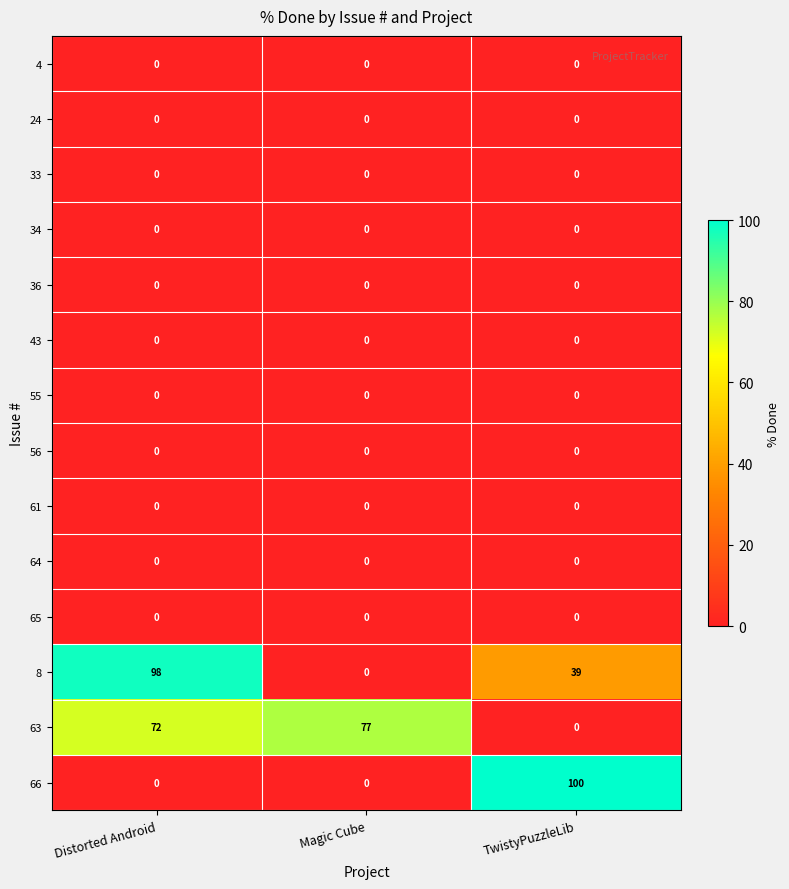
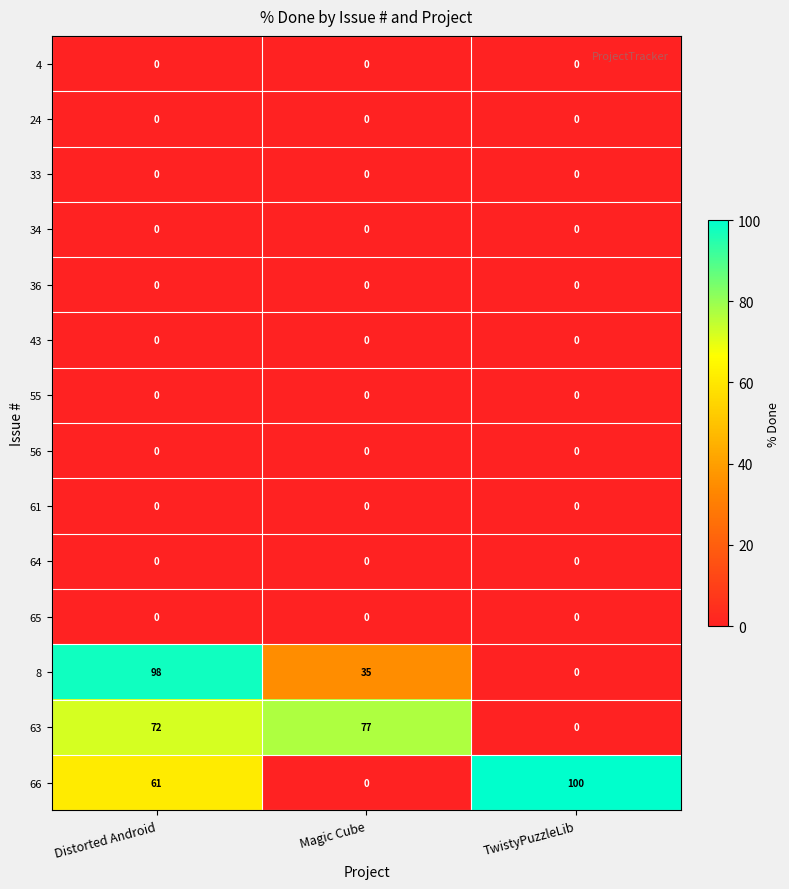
  {
    "4": {
      "Distorted Android": 0,
      "Magic Cube": 0
    },
    "24": {
      "Distorted Android": 0,
      "Magic Cube": 0,
      "TwistyPuzzleLib": 0
    },
    "33": {
      "Distorted Android": 0,
      "Magic Cube": 0,
      "TwistyPuzzleLib": 0
    },
    "34": {
      "Distorted Android": 0,
      "Magic Cube": 0,
      "TwistyPuzzleLib": 0
    },
    "36": {
      "Distorted Android": 0,
      "Magic Cube": 0,
      "TwistyPuzzleLib": 0
    },
    "43": {
      "Distorted Android": 0,
      "Magic Cube": 0,
      "TwistyPuzzleLib": 0
    },
    "55": {
      "Distorted Android": 0,
      "Magic Cube": 0,
      "TwistyPuzzleLib": 0
    },
    "56": {
      "Distorted Android": 0,
      "Magic Cube": 0,
      "TwistyPuzzleLib": 0
    },
    "61": {
      "Distorted Android": 0,
      "Magic Cube": 0,
      "TwistyPuzzleLib": 0
    },
    "64": {
      "Distorted Android": 0,
      "Magic Cube": 0,
      "TwistyPuzzleLib": 0
    },
    "65": {
      "Distorted Android": 0,
      "Magic Cube": 0,
      "TwistyPuzzleLib": 0
    },
    "8": {
      "Distorted Android": 98,
-     "Magic Cube": 0,
-     "TwistyPuzzleLib": 39
+     "Magic Cube": 35,
+     "TwistyPuzzleLib": 0
    },
    "63": {
      "Distorted Android": 72,
      "Magic Cube": 77,
      "TwistyPuzzleLib": 0
    },
    "66": {
-     "Distorted Android": 0,
+     "Distorted Android": 61,
      "Magic Cube": 0,
      "TwistyPuzzleLib": 100
    }
  }
